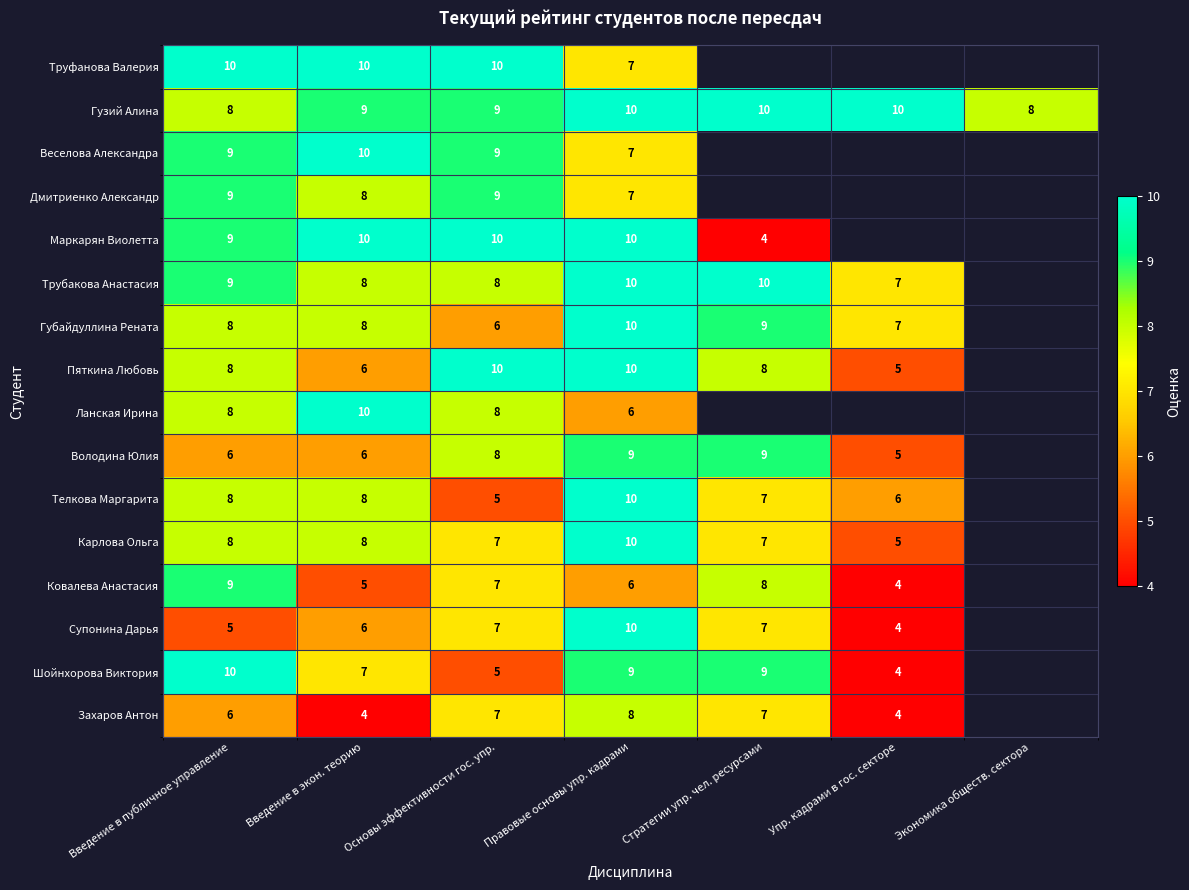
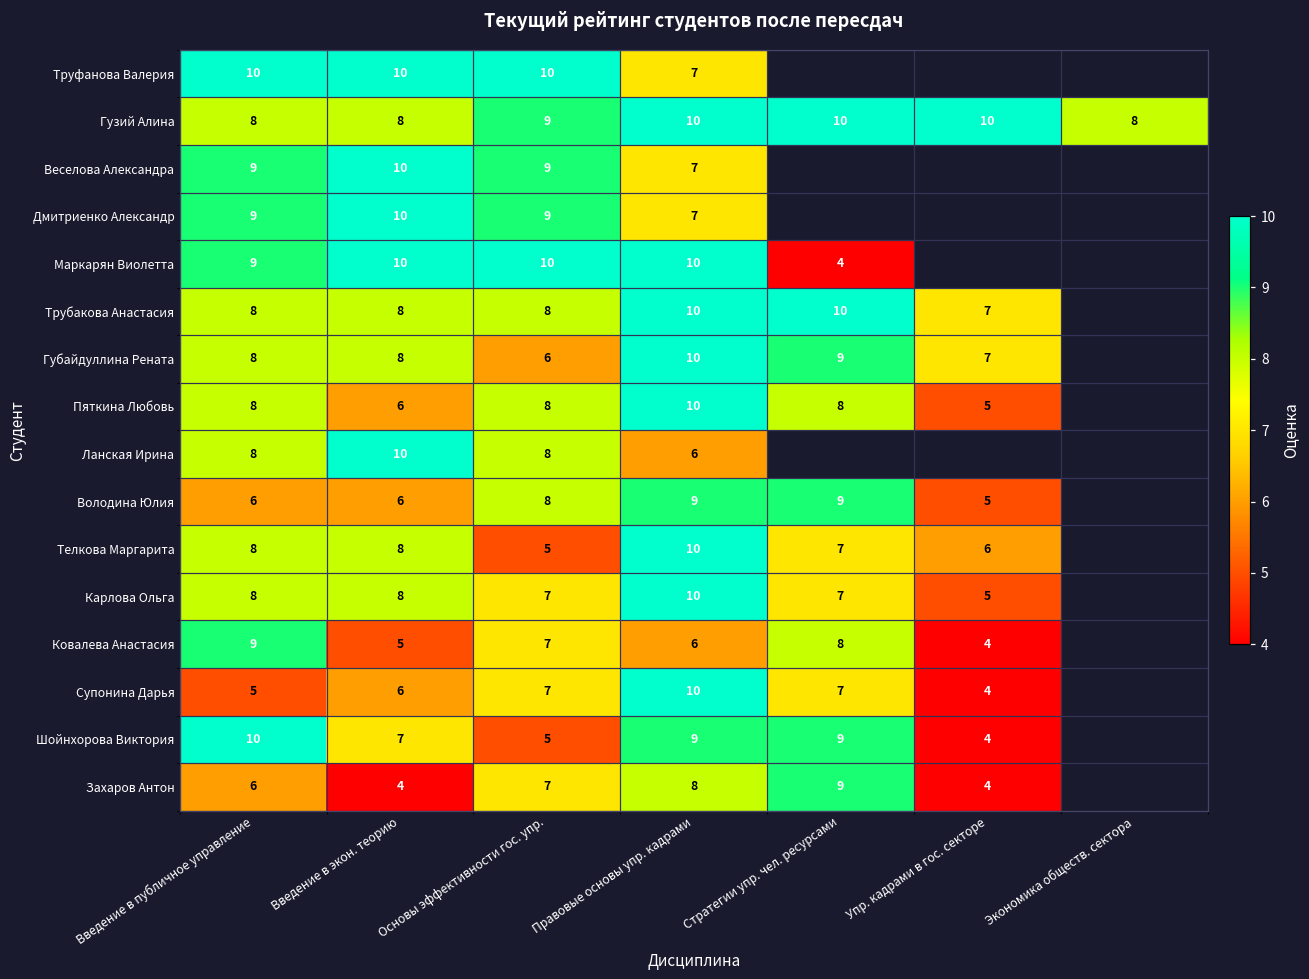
  {
    "Труфанова Валерия": {
      "Введение в публичное управление": 10,
      "Введение в экон. теорию": 10,
      "Основы эффективности гос. упр.": 10,
      "Правовые основы упр. кадрами": 7
    },
    "Гузий Алина": {
      "Введение в публичное управление": 8,
-     "Введение в экон. теорию": 9,
+     "Введение в экон. теорию": 8,
      "Основы эффективности гос. упр.": 9,
      "Правовые основы упр. кадрами": 10,
      "Стратегии упр. чел. ресурсами": 10,
      "Упр. кадрами в гос. секторе": 10,
      "Экономика обществ. сектора": 8
    },
    "Веселова Александра": {
      "Введение в публичное управление": 9,
      "Введение в экон. теорию": 10,
      "Основы эффективности гос. упр.": 9,
      "Правовые основы упр. кадрами": 7
    },
    "Дмитриенко Александр": {
      "Введение в публичное управление": 9,
-     "Введение в экон. теорию": 8,
+     "Введение в экон. теорию": 10,
      "Основы эффективности гос. упр.": 9,
      "Правовые основы упр. кадрами": 7
    },
    "Маркарян Виолетта": {
      "Введение в публичное управление": 9,
      "Введение в экон. теорию": 10,
      "Основы эффективности гос. упр.": 10,
      "Правовые основы упр. кадрами": 10,
      "Стратегии упр. чел. ресурсами": 4
    },
    "Трубакова Анастасия": {
-     "Введение в публичное управление": 9,
+     "Введение в публичное управление": 8,
      "Введение в экон. теорию": 8,
      "Основы эффективности гос. упр.": 8,
      "Правовые основы упр. кадрами": 10,
      "Стратегии упр. чел. ресурсами": 10,
      "Упр. кадрами в гос. секторе": 7
    },
    "Губайдуллина Рената": {
      "Введение в публичное управление": 8,
      "Введение в экон. теорию": 8,
      "Основы эффективности гос. упр.": 6,
      "Правовые основы упр. кадрами": 10,
      "Стратегии упр. чел. ресурсами": 9,
      "Упр. кадрами в гос. секторе": 7
    },
    "Пяткина Любовь": {
      "Введение в публичное управление": 8,
      "Введение в экон. теорию": 6,
-     "Основы эффективности гос. упр.": 10,
+     "Основы эффективности гос. упр.": 8,
      "Правовые основы упр. кадрами": 10,
      "Стратегии упр. чел. ресурсами": 8,
      "Упр. кадрами в гос. секторе": 5
    },
    "Ланская Ирина": {
      "Введение в публичное управление": 8,
      "Введение в экон. теорию": 10,
      "Основы эффективности гос. упр.": 8,
      "Правовые основы упр. кадрами": 6
    },
    "Володина Юлия": {
      "Введение в публичное управление": 6,
      "Введение в экон. теорию": 6,
      "Основы эффективности гос. упр.": 8,
      "Правовые основы упр. кадрами": 9,
      "Стратегии упр. чел. ресурсами": 9,
      "Упр. кадрами в гос. секторе": 5
    },
    "Телкова Маргарита": {
      "Введение в публичное управление": 8,
      "Введение в экон. теорию": 8,
      "Основы эффективности гос. упр.": 5,
      "Правовые основы упр. кадрами": 10,
      "Стратегии упр. чел. ресурсами": 7,
      "Упр. кадрами в гос. секторе": 6
    },
    "Карлова Ольга": {
      "Введение в публичное управление": 8,
      "Введение в экон. теорию": 8,
      "Основы эффективности гос. упр.": 7,
      "Правовые основы упр. кадрами": 10,
      "Стратегии упр. чел. ресурсами": 7,
      "Упр. кадрами в гос. секторе": 5
    },
    "Ковалева Анастасия": {
      "Введение в публичное управление": 9,
      "Введение в экон. теорию": 5,
      "Основы эффективности гос. упр.": 7,
      "Правовые основы упр. кадрами": 6,
      "Стратегии упр. чел. ресурсами": 8,
      "Упр. кадрами в гос. секторе": 4
    },
    "Супонина Дарья": {
      "Введение в публичное управление": 5,
      "Введение в экон. теорию": 6,
      "Основы эффективности гос. упр.": 7,
      "Правовые основы упр. кадрами": 10,
      "Стратегии упр. чел. ресурсами": 7,
      "Упр. кадрами в гос. секторе": 4
    },
    "Шойнхорова Виктория": {
      "Введение в публичное управление": 10,
      "Введение в экон. теорию": 7,
      "Основы эффективности гос. упр.": 5,
      "Правовые основы упр. кадрами": 9,
      "Стратегии упр. чел. ресурсами": 9,
      "Упр. кадрами в гос. секторе": 4
    },
    "Захаров Антон": {
      "Введение в публичное управление": 6,
      "Введение в экон. теорию": 4,
      "Основы эффективности гос. упр.": 7,
      "Правовые основы упр. кадрами": 8,
-     "Стратегии упр. чел. ресурсами": 7,
+     "Стратегии упр. чел. ресурсами": 9,
      "Упр. кадрами в гос. секторе": 4
    }
  }
